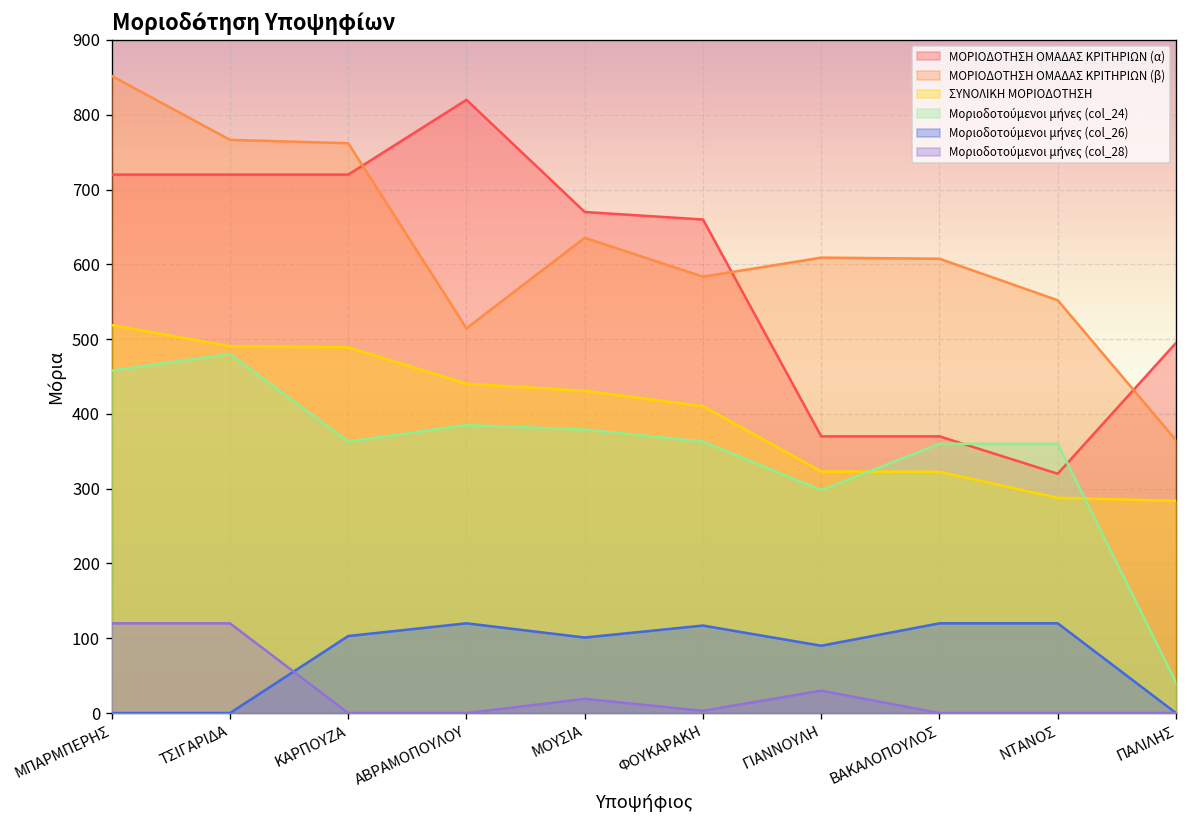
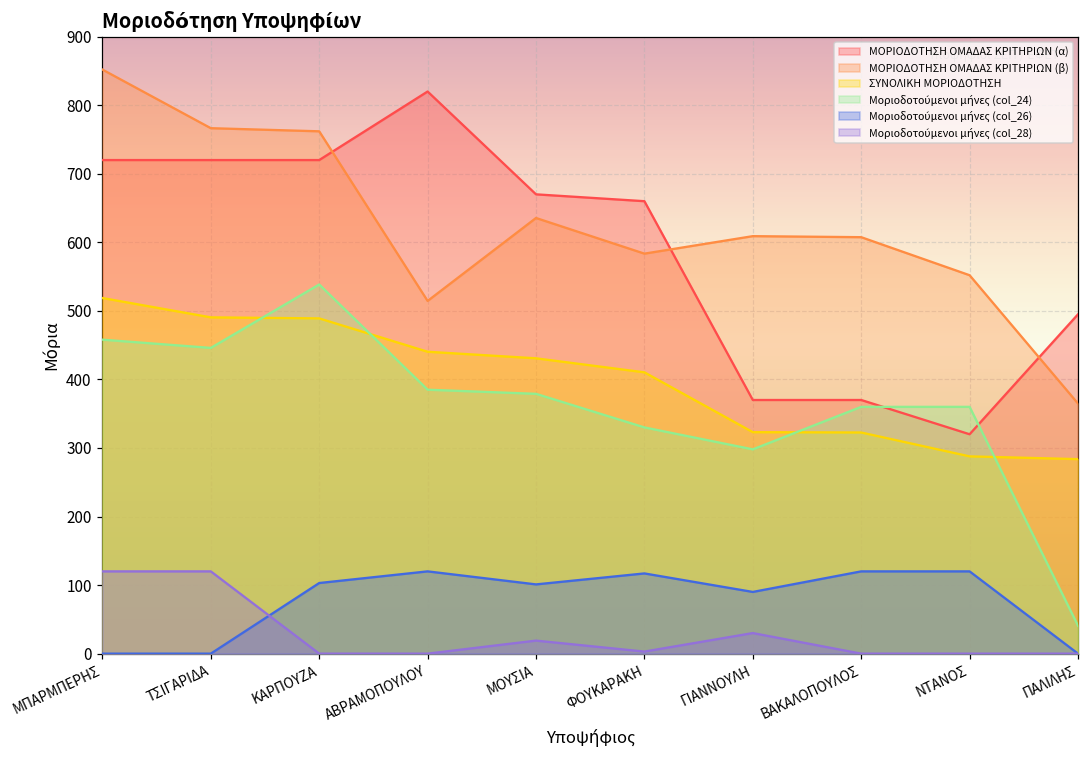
  {
    "Μοριοδοτούμενοι μήνες (col_24)": {
      "ΜΠΑΡΜΠΕΡΗΣ": 460,
-     "ΤΣΙΓΑΡΙΔΑ": 480,
-     "ΚΑΡΠΟΥΖΑ": 360,
+     "ΤΣΙΓΑΡΙΔΑ": 450,
+     "ΚΑΡΠΟΥΖΑ": 540,
      "ΑΒΡΑΜΟΠΟΥΛΟΥ": 390,
      "ΜΟΥΣΙΑ": 380,
-     "ΦΟΥΚΑΡΑΚΗ": 360,
+     "ΦΟΥΚΑΡΑΚΗ": 330,
      "ΓΙΑΝΝΟΥΛΗ": 300,
      "ΒΑΚΑΛΟΠΟΥΛΟΣ": 360,
      "ΝΤΑΝΟΣ": 360,
      "ΠΑΛΙΛΗΣ": 40
    }
  }
